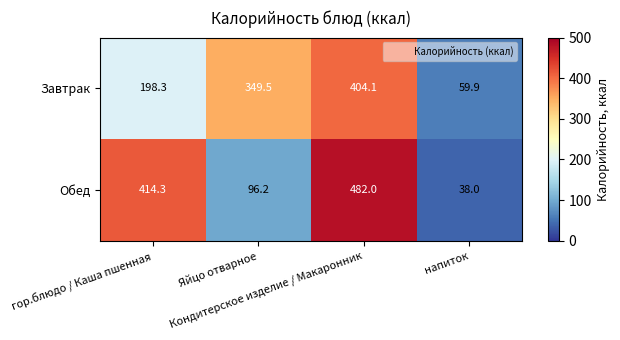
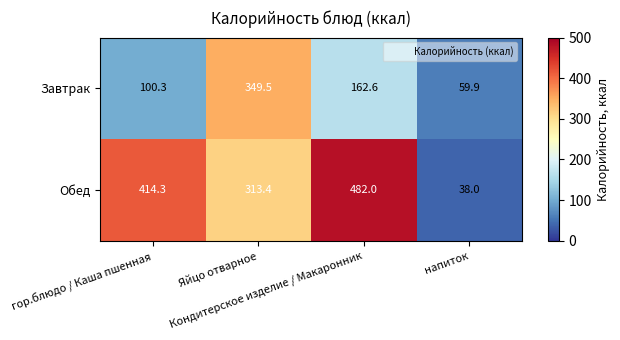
  {
    "Завтрак": {
-     "гор.блюдо / Каша пшенная": 198.3,
+     "гор.блюдо / Каша пшенная": 100.3,
      "Яйцо отварное": 349.5,
-     "Кондитерское изделие / Макаронник": 404.1,
+     "Кондитерское изделие / Макаронник": 162.6,
      "напиток": 59.9
    },
    "Обед": {
      "гор.блюдо / Каша пшенная": 414.3,
-     "Яйцо отварное": 96.2,
+     "Яйцо отварное": 313.4,
      "Кондитерское изделие / Макаронник": 482.0,
      "напиток": 38.0
    }
  }
